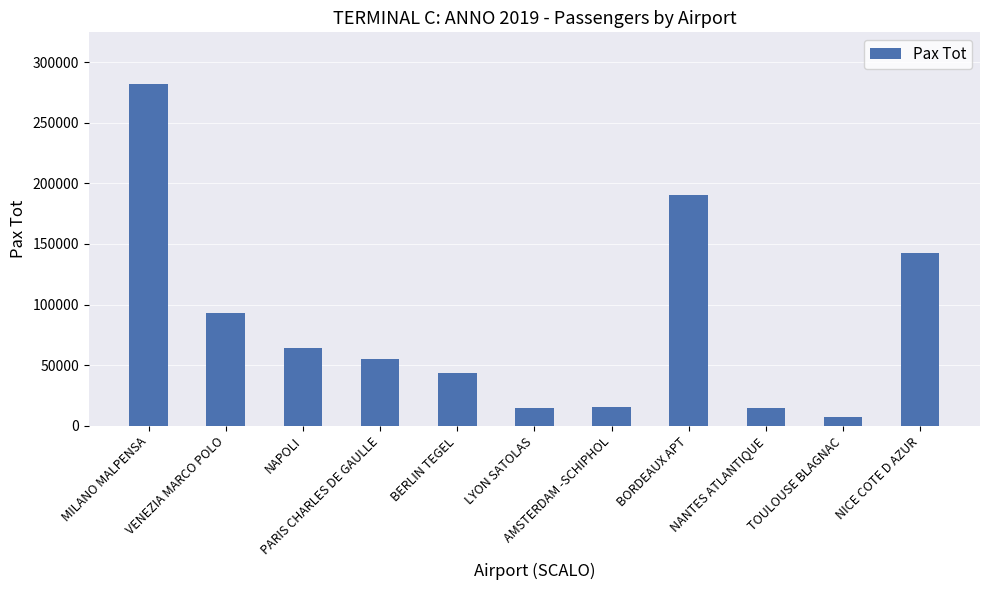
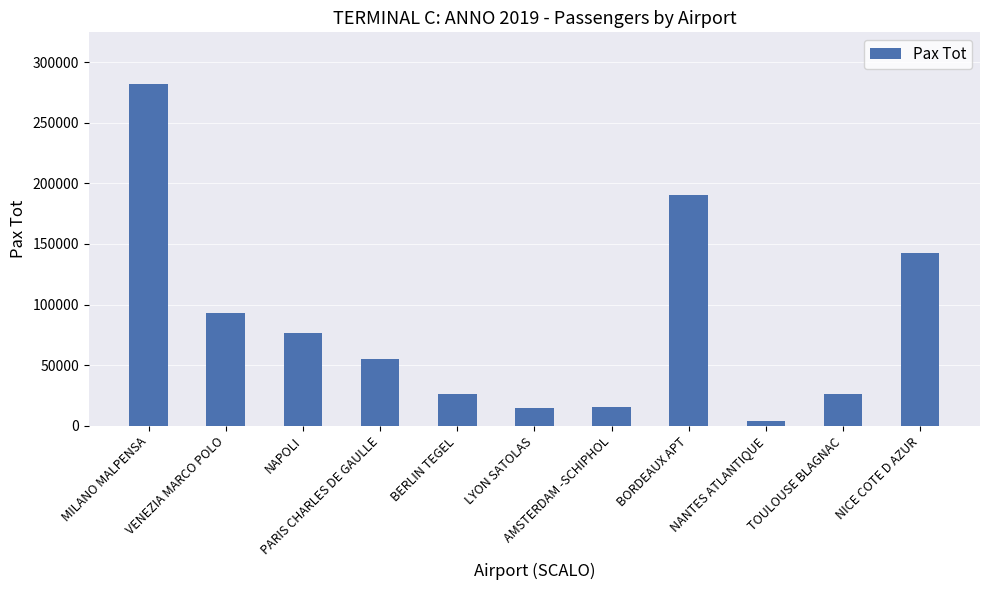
  {
    "MILANO MALPENSA": 282000,
    "VENEZIA MARCO POLO": 93000,
-   "NAPOLI": 64000,
+   "NAPOLI": 77000,
    "PARIS CHARLES DE GAULLE": 55000,
-   "BERLIN TEGEL": 44000,
+   "BERLIN TEGEL": 26000,
    "LYON SATOLAS": 15000,
    "AMSTERDAM -SCHIPHOL": 16000,
    "BORDEAUX APT": 190000,
-   "NANTES ATLANTIQUE": 14000,
-   "TOULOUSE BLAGNAC": 7000,
+   "NANTES ATLANTIQUE": 4000,
+   "TOULOUSE BLAGNAC": 26000,
    "NICE COTE D AZUR": 142000
  }
